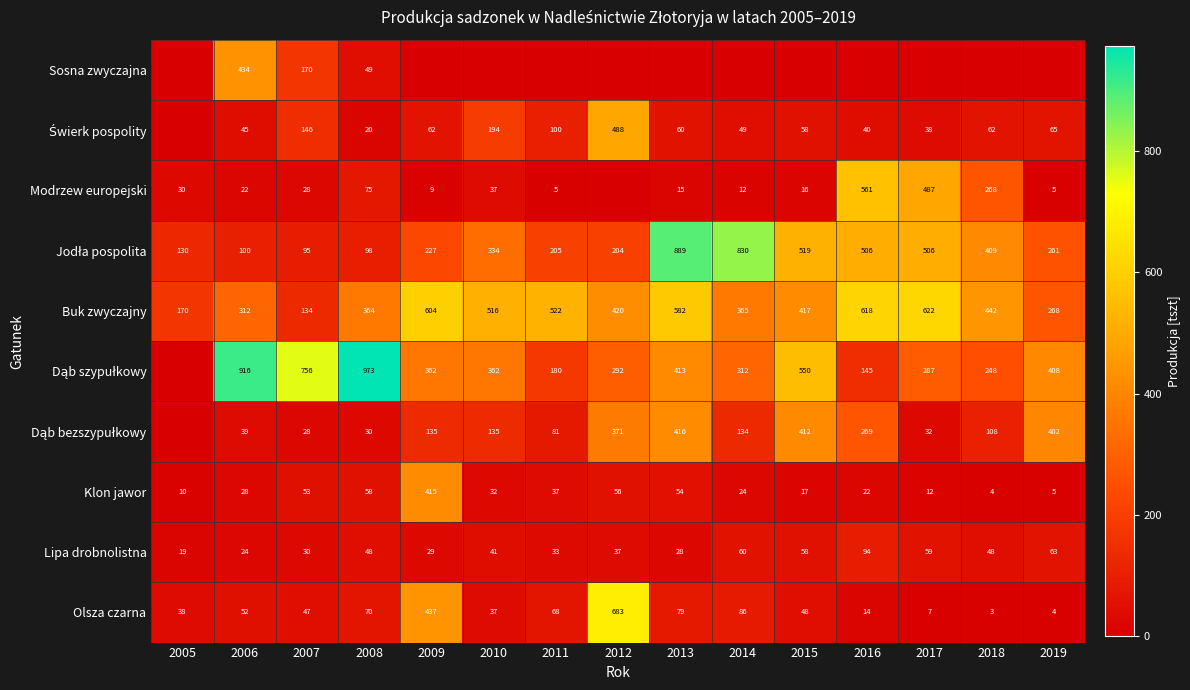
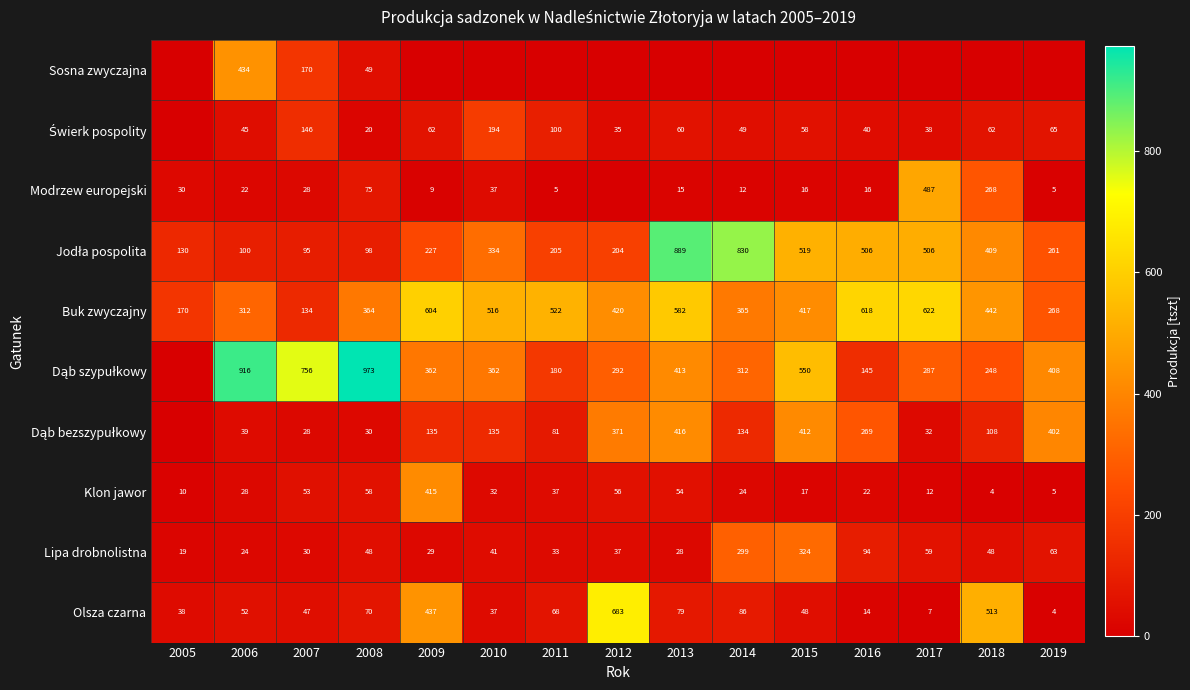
  {
    "Sosna zwyczajna": {
      "2006": 434,
      "2007": 170,
      "2008": 49
    },
    "Świerk pospolity": {
      "2006": 45,
      "2007": 146,
      "2008": 20,
      "2009": 62,
      "2010": 194,
      "2011": 100,
-     "2012": 488,
+     "2012": 35,
      "2013": 60,
      "2014": 49,
      "2015": 58,
      "2016": 40,
      "2017": 38,
      "2018": 62,
      "2019": 65
    },
    "Modrzew europejski": {
      "2005": 30,
      "2006": 22,
      "2007": 28,
      "2008": 75,
      "2009": 9,
      "2010": 37,
      "2011": 5,
      "2013": 15,
      "2014": 12,
      "2015": 16,
-     "2016": 561,
+     "2016": 16,
      "2017": 487,
      "2018": 268,
      "2019": 5
    },
    "Jodła pospolita": {
      "2005": 130,
      "2006": 100,
      "2007": 95,
      "2008": 98,
      "2009": 227,
      "2010": 334,
      "2011": 205,
      "2012": 204,
      "2013": 889,
      "2014": 830,
      "2015": 519,
      "2016": 506,
      "2017": 506,
      "2018": 409,
      "2019": 261
    },
    "Buk zwyczajny": {
      "2005": 170,
      "2006": 312,
      "2007": 134,
      "2008": 364,
      "2009": 604,
      "2010": 516,
      "2011": 522,
      "2012": 420,
      "2013": 582,
      "2014": 365,
      "2015": 417,
      "2016": 618,
      "2017": 622,
      "2018": 442,
      "2019": 268
    },
    "Dąb szypułkowy": {
      "2006": 916,
      "2007": 756,
      "2008": 973,
      "2009": 362,
      "2010": 362,
      "2011": 180,
      "2012": 292,
      "2013": 413,
      "2014": 312,
      "2015": 550,
      "2016": 145,
      "2017": 287,
      "2018": 248,
      "2019": 408
    },
    "Dąb bezszypułkowy": {
      "2006": 39,
      "2007": 28,
      "2008": 30,
      "2009": 135,
      "2010": 135,
      "2011": 81,
      "2012": 371,
      "2013": 416,
      "2014": 134,
      "2015": 412,
      "2016": 269,
      "2017": 32,
      "2018": 108,
      "2019": 402
    },
    "Klon jawor": {
      "2005": 10,
      "2006": 28,
      "2007": 53,
      "2008": 58,
      "2009": 415,
      "2010": 32,
      "2011": 37,
      "2012": 56,
      "2013": 54,
      "2014": 24,
      "2015": 17,
      "2016": 22,
      "2017": 12,
      "2018": 4,
      "2019": 5
    },
    "Lipa drobnolistna": {
      "2005": 19,
      "2006": 24,
      "2007": 30,
      "2008": 48,
      "2009": 29,
      "2010": 41,
      "2011": 33,
      "2012": 37,
      "2013": 28,
-     "2014": 60,
-     "2015": 58,
+     "2014": 299,
+     "2015": 324,
      "2016": 94,
      "2017": 59,
      "2018": 48,
      "2019": 63
    },
    "Olsza czarna": {
      "2005": 38,
      "2006": 52,
      "2007": 47,
      "2008": 70,
      "2009": 437,
      "2010": 37,
      "2011": 68,
      "2012": 683,
      "2013": 79,
      "2014": 86,
      "2015": 48,
      "2016": 14,
      "2017": 7,
-     "2018": 3,
+     "2018": 513,
      "2019": 4
    }
  }
